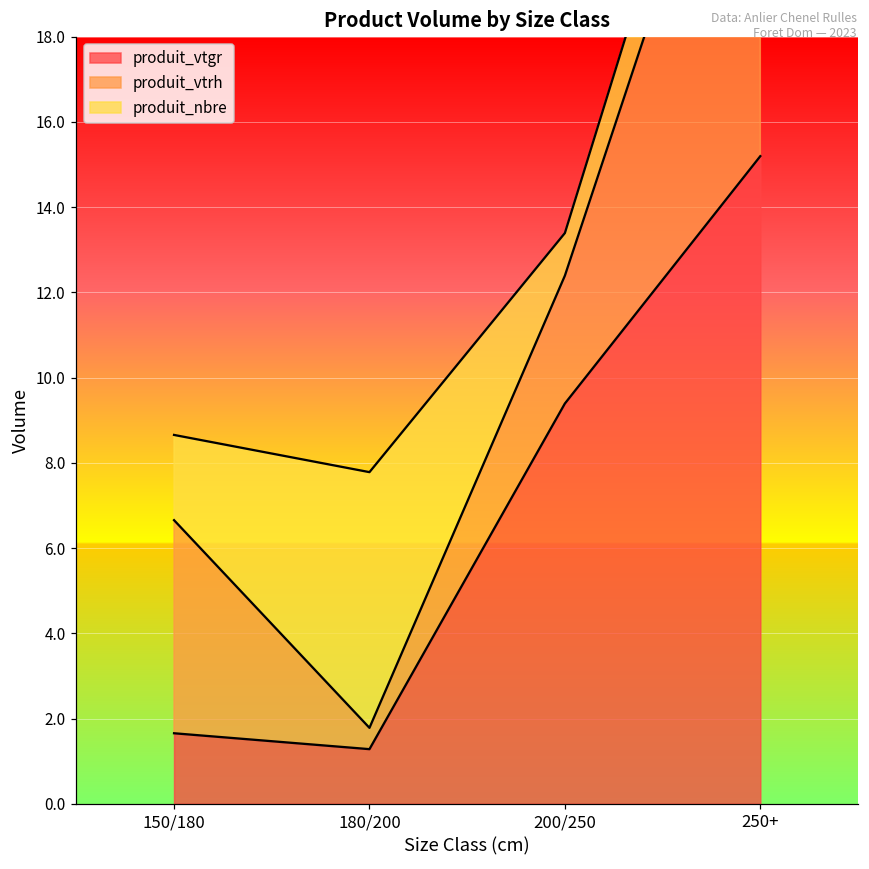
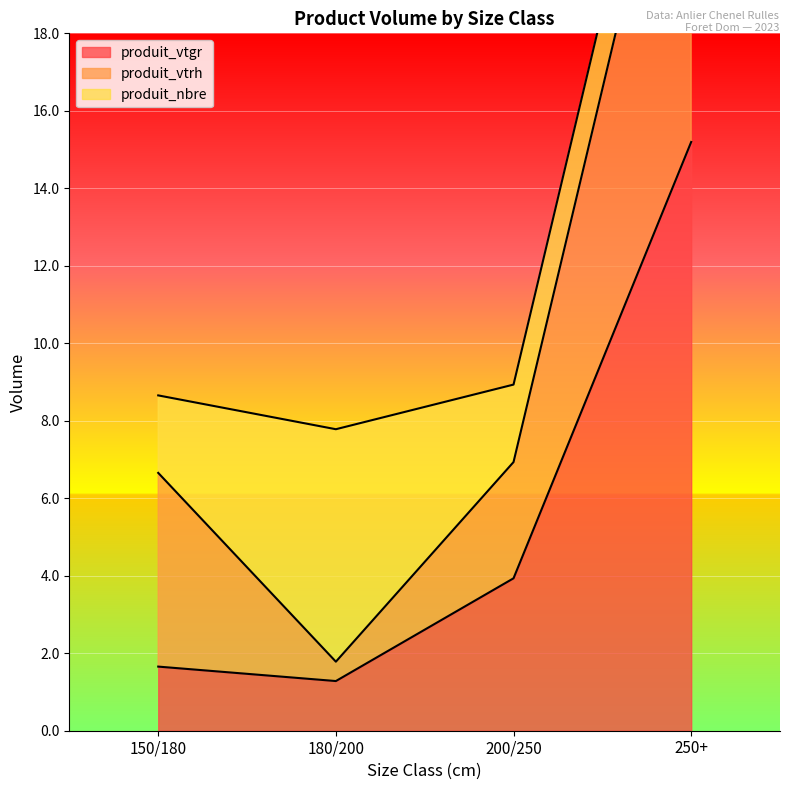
  {
    "produit_vtgr": {
      "150/180": 1.7,
      "180/200": 1.3,
-     "200/250": 9.4,
+     "200/250": 3.9,
      "250+": 15.2
    },
    "produit_vtrh": {
      "150/180": 5.0,
      "180/200": 0.5,
      "200/250": 3.0
    },
    "produit_nbre": {
      "150/180": 2,
      "180/200": 6,
-     "200/250": 1
+     "200/250": 2
    }
  }
